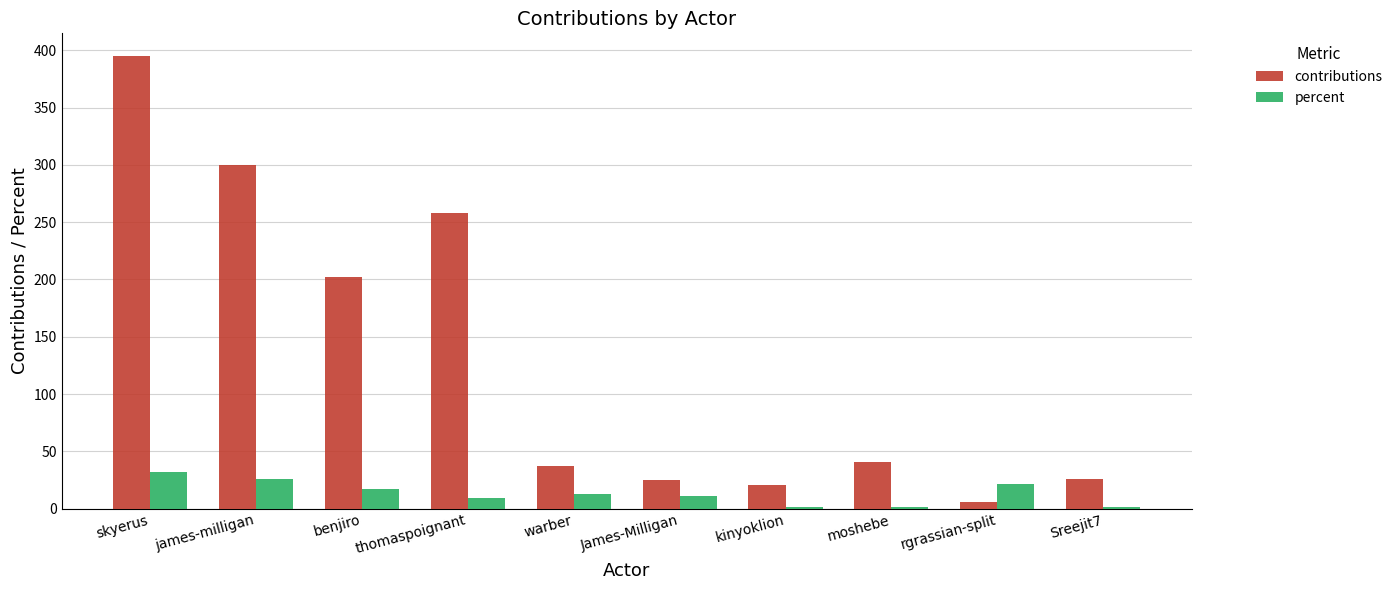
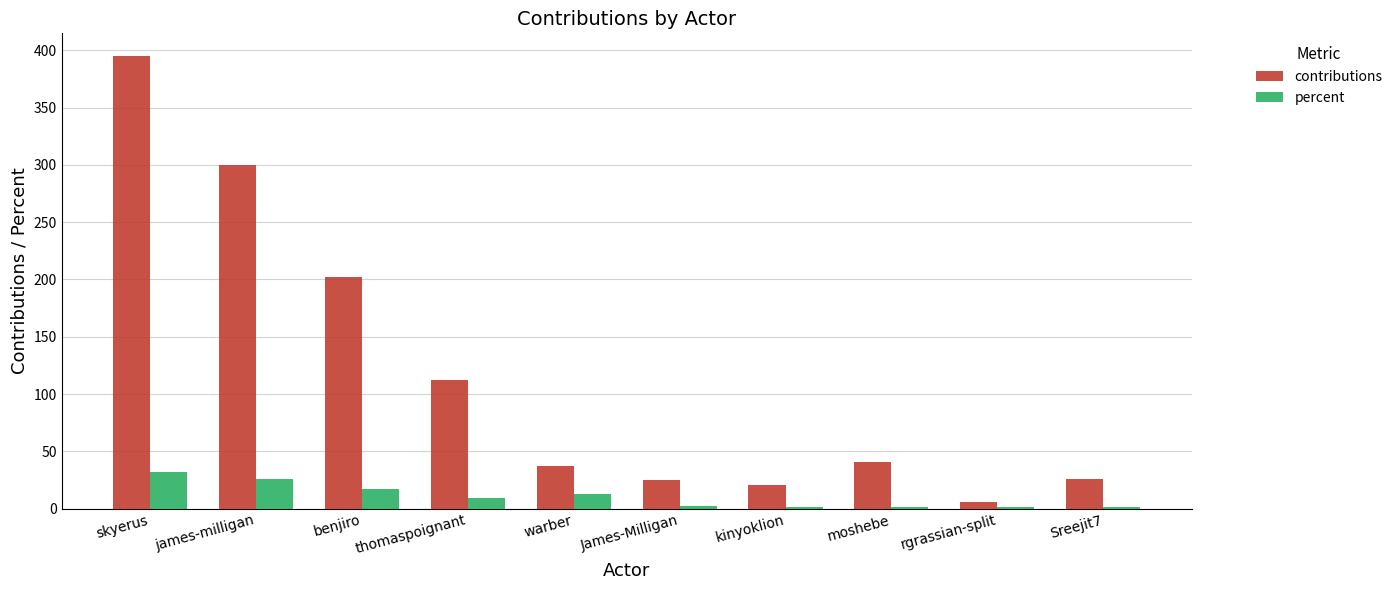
  {
    "contributions": {
      "skyerus": 395,
      "james-milligan": 300,
      "benjiro": 202,
-     "thomaspoignant": 258,
+     "thomaspoignant": 112,
      "warber": 37,
      "James-Milligan": 25,
      "kinyoklion": 21,
      "moshebe": 41,
      "rgrassian-split": 6,
      "Sreejit7": 26
    },
    "percent": {
      "skyerus": 32,
      "james-milligan": 25,
      "benjiro": 18,
      "thomaspoignant": 9,
      "warber": 13,
-     "James-Milligan": 11,
-     "rgrassian-split": 22
+     "James-Milligan": 2,
+     "rgrassian-split": 1
    }
  }
